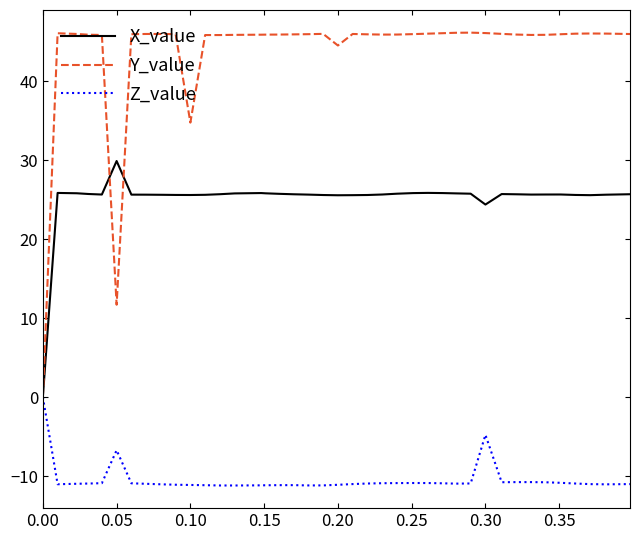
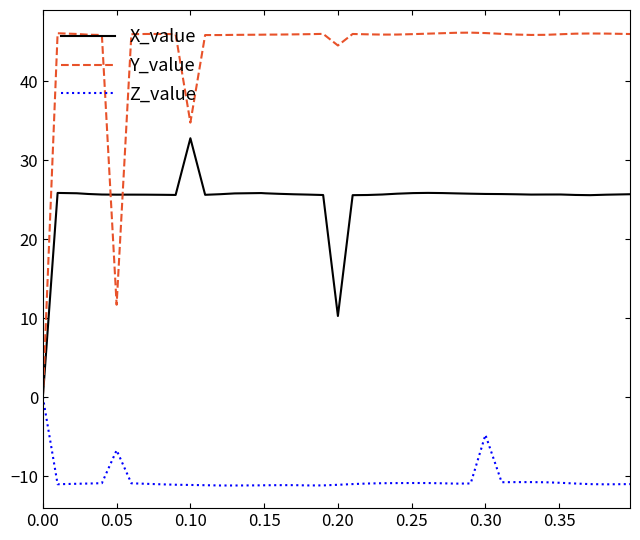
  {
    "X_value": {
-     "0.05": 30,
-     "0.10": 26,
-     "0.20": 26,
-     "0.30": 24
+     "0.05": 26,
+     "0.10": 33,
+     "0.20": 10,
+     "0.30": 26
    },
    "Y_value": {
      "0.05": 12,
      "0.10": 35,
      "0.20": 45,
      "0.30": 46
    },
    "Z_value": {
      "0.05": -7,
      "0.10": -11,
      "0.20": -11,
      "0.30": -5
    }
  }
